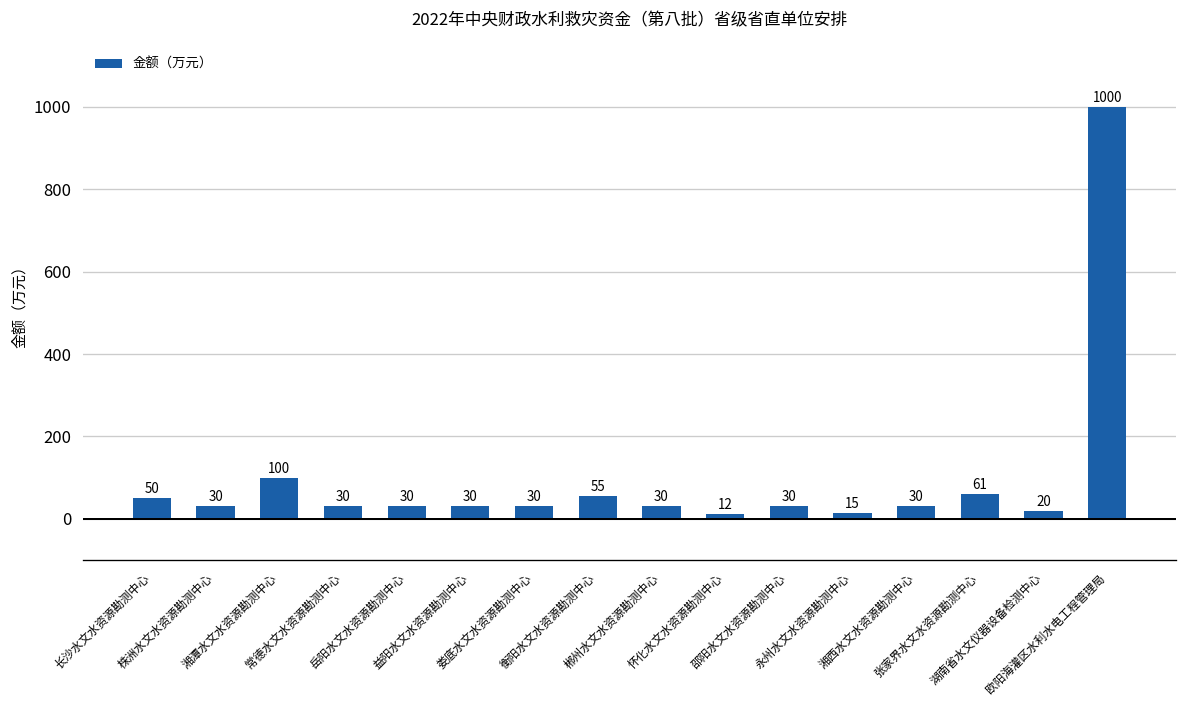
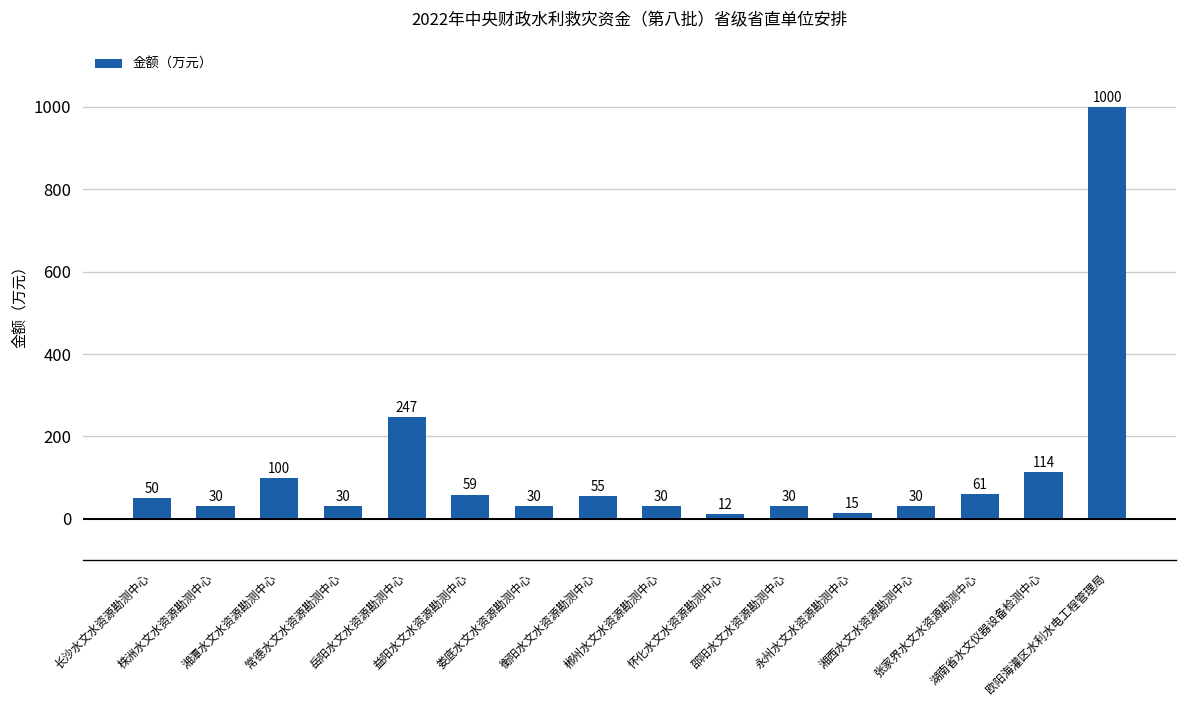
  {
    "长沙水文水资源勘测中心": 50,
    "株洲水文水资源勘测中心": 30,
    "湘潭水文水资源勘测中心": 100,
    "常德水文水资源勘测中心": 30,
-   "岳阳水文水资源勘测中心": 30,
-   "益阳水文水资源勘测中心": 30,
+   "岳阳水文水资源勘测中心": 247,
+   "益阳水文水资源勘测中心": 59,
    "娄底水文水资源勘测中心": 30,
    "衡阳水文水资源勘测中心": 55,
    "郴州水文水资源勘测中心": 30,
    "怀化水文水资源勘测中心": 12,
    "邵阳水文水资源勘测中心": 30,
    "永州水文水资源勘测中心": 15,
    "湘西水文水资源勘测中心": 30,
    "张家界水文水资源勘测中心": 61,
-   "湖南省水文仪器设备检测中心": 20,
+   "湖南省水文仪器设备检测中心": 114,
    "欧阳海灌区水利水电工程管理局": 1000
  }
